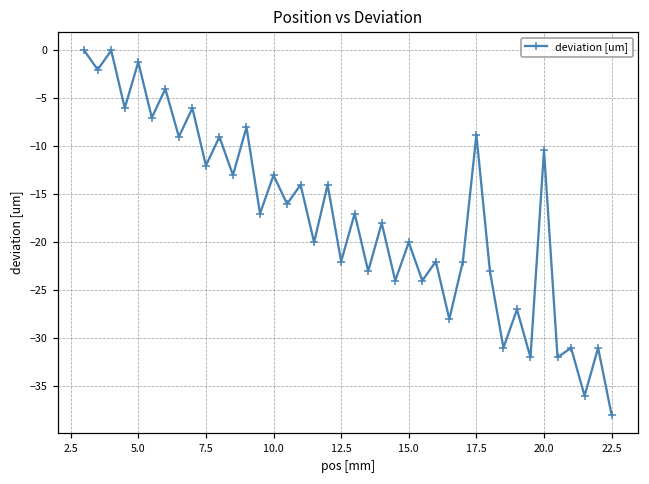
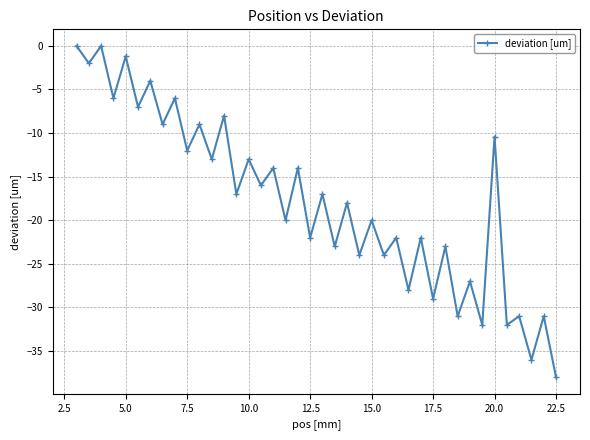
  {
    "5.0": -1,
    "7.5": -12,
    "10.0": -13,
    "12.5": -22,
    "15.0": -20,
-   "17.5": -9,
+   "17.5": -29,
    "20.0": -10,
    "22.5": -38
  }
